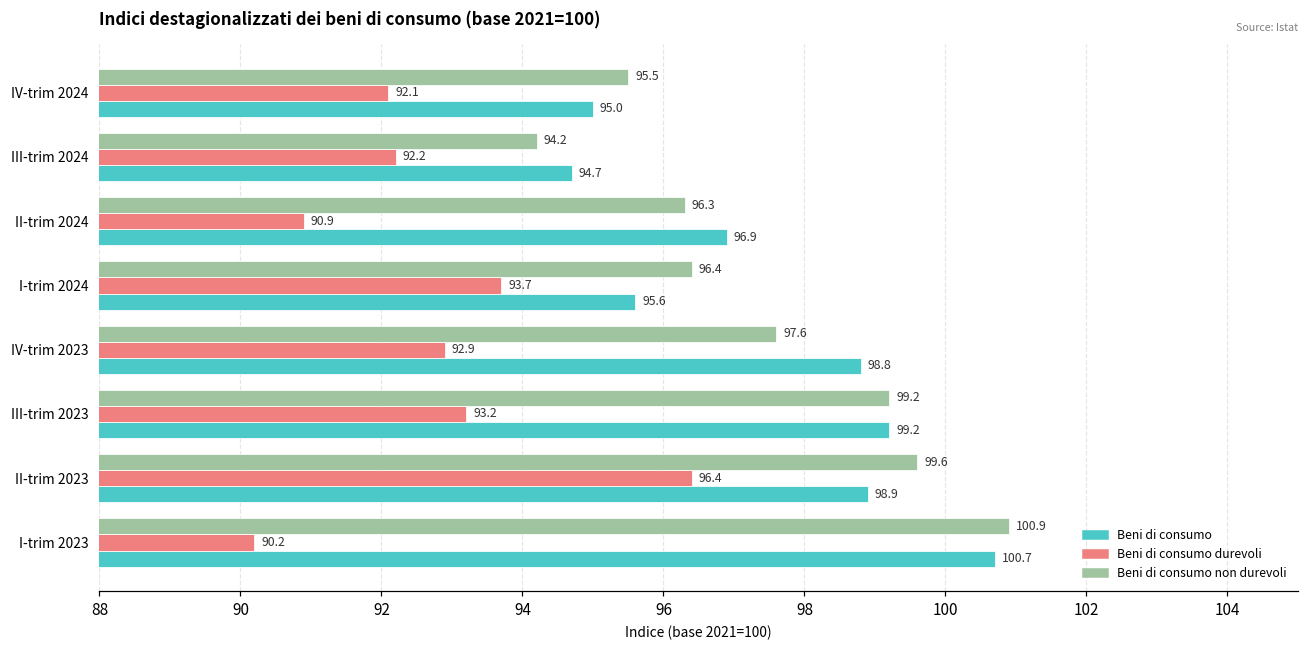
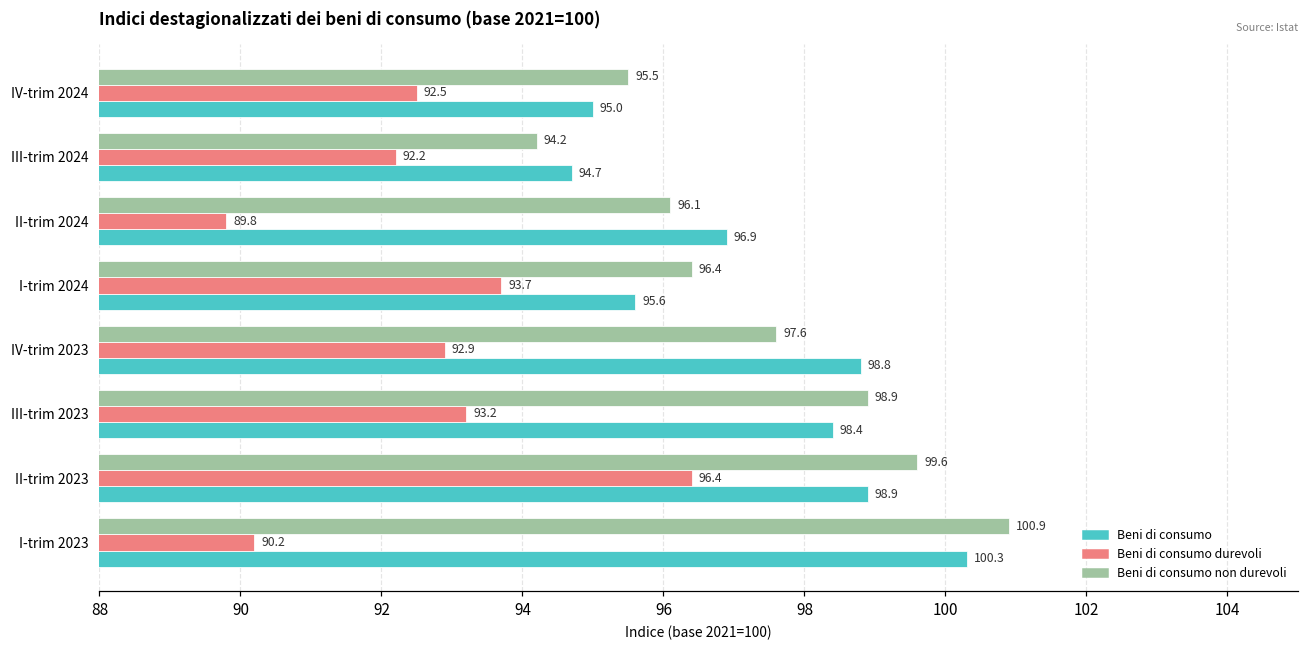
  {
    "Beni di consumo": {
      "IV-trim 2024": 95.0,
      "III-trim 2024": 94.7,
      "II-trim 2024": 96.9,
      "I-trim 2024": 95.6,
      "IV-trim 2023": 98.8,
-     "III-trim 2023": 99.2,
+     "III-trim 2023": 98.4,
      "II-trim 2023": 98.9,
-     "I-trim 2023": 100.7
+     "I-trim 2023": 100.3
    },
    "Beni di consumo durevoli": {
-     "IV-trim 2024": 92.1,
+     "IV-trim 2024": 92.5,
      "III-trim 2024": 92.2,
-     "II-trim 2024": 90.9,
+     "II-trim 2024": 89.8,
      "I-trim 2024": 93.7,
      "IV-trim 2023": 92.9,
      "III-trim 2023": 93.2,
      "II-trim 2023": 96.4,
      "I-trim 2023": 90.2
    },
    "Beni di consumo non durevoli": {
      "IV-trim 2024": 95.5,
      "III-trim 2024": 94.2,
-     "II-trim 2024": 96.3,
+     "II-trim 2024": 96.1,
      "I-trim 2024": 96.4,
      "IV-trim 2023": 97.6,
-     "III-trim 2023": 99.2,
+     "III-trim 2023": 98.9,
      "II-trim 2023": 99.6,
      "I-trim 2023": 100.9
    }
  }
